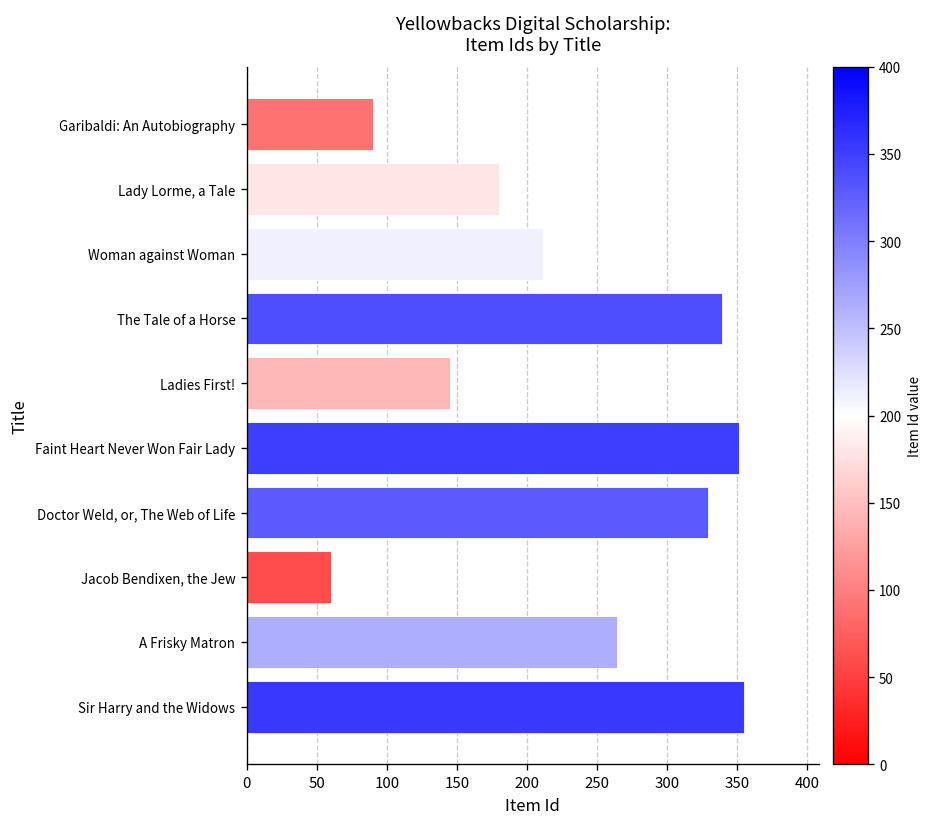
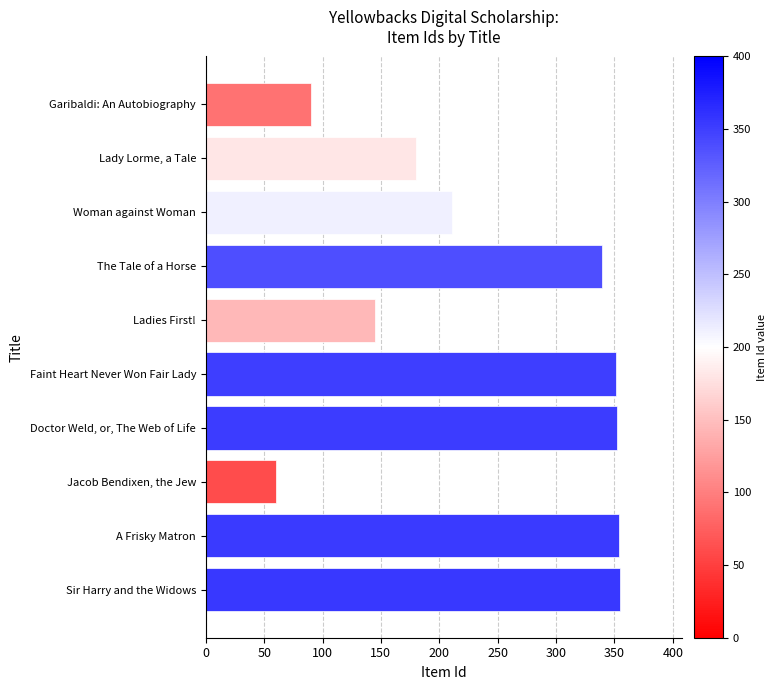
  {
    "Garibaldi: An Autobiography": 90,
    "Lady Lorme, a Tale": 180,
    "Woman against Woman": 211,
    "The Tale of a Horse": 339,
    "Ladies First!": 145,
    "Faint Heart Never Won Fair Lady": 351,
-   "Doctor Weld, or, The Web of Life": 329,
+   "Doctor Weld, or, The Web of Life": 352,
    "Jacob Bendixen, the Jew": 60,
-   "A Frisky Matron": 264,
+   "A Frisky Matron": 354,
    "Sir Harry and the Widows": 355
  }
